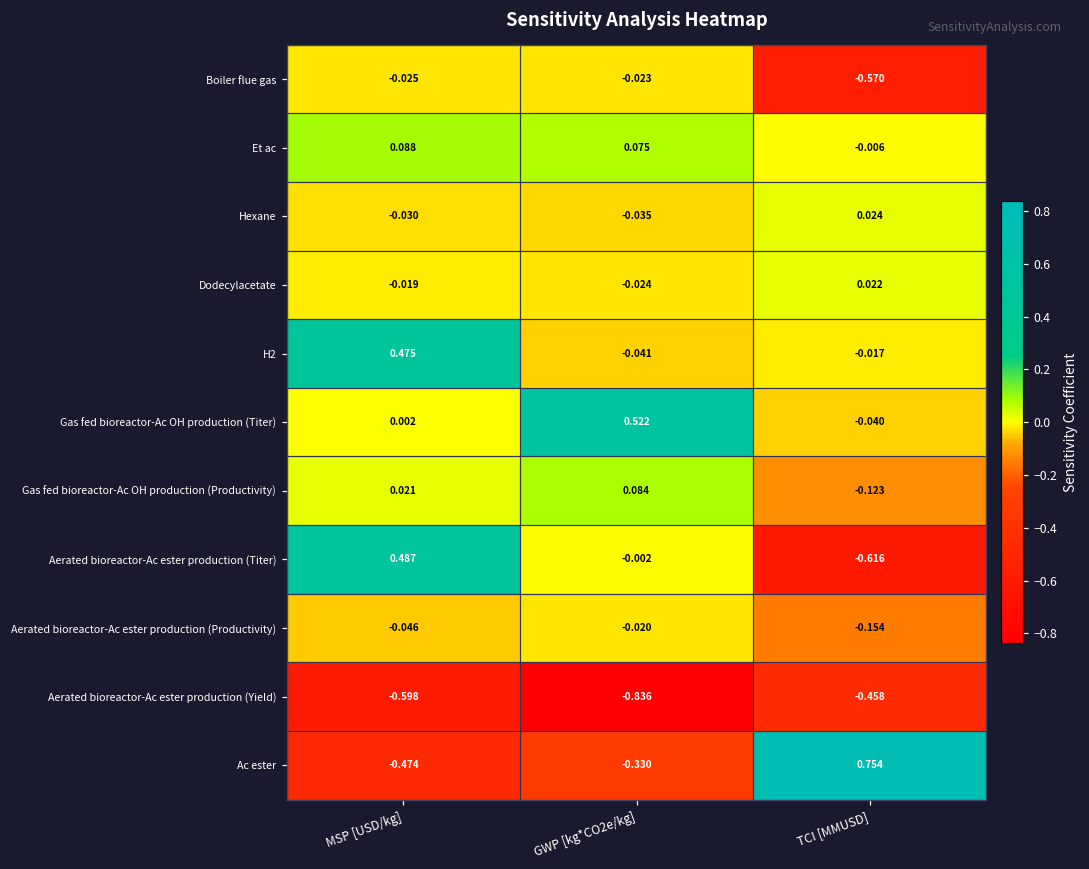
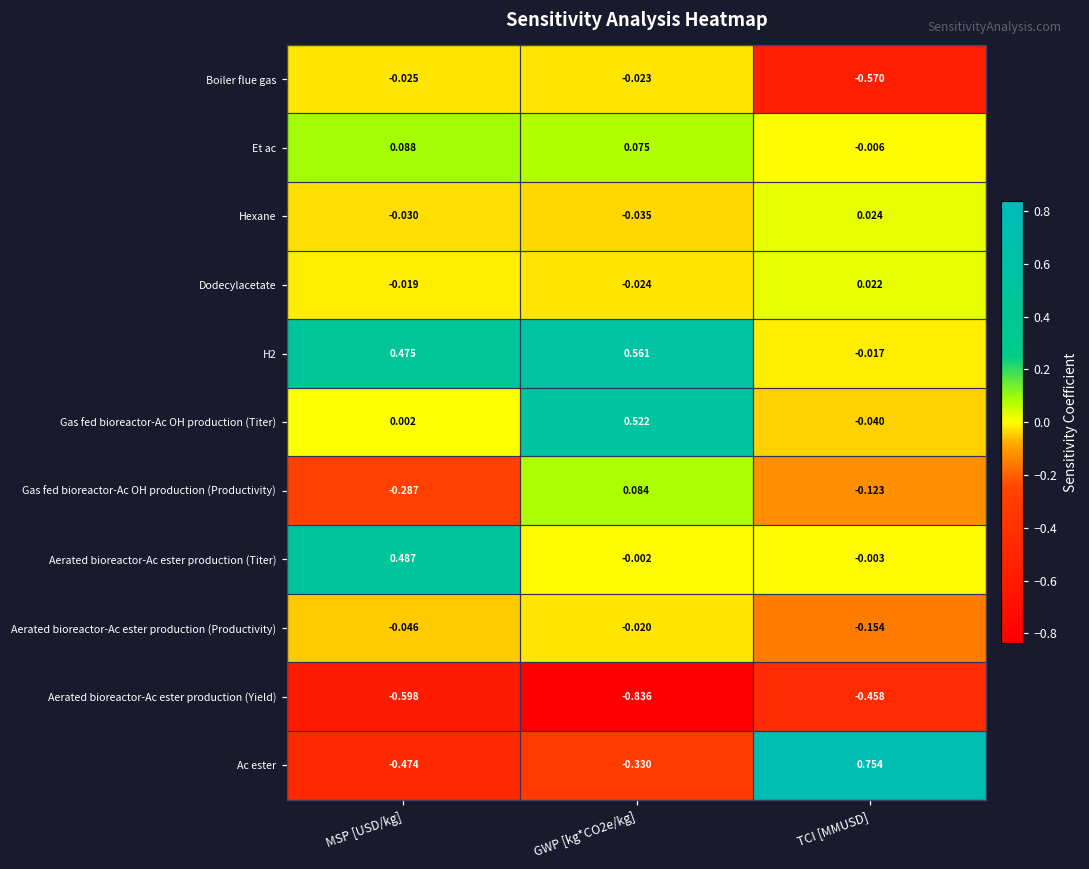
  {
    "Boiler flue gas": {
      "MSP [USD/kg]": -0.025,
      "GWP [kg*CO2e/kg]": -0.023,
      "TCI [MMUSD]": -0.570
    },
    "Et ac": {
      "MSP [USD/kg]": 0.088,
      "GWP [kg*CO2e/kg]": 0.075,
      "TCI [MMUSD]": -0.006
    },
    "Hexane": {
      "MSP [USD/kg]": -0.030,
      "GWP [kg*CO2e/kg]": -0.035,
      "TCI [MMUSD]": 0.024
    },
    "Dodecylacetate": {
      "MSP [USD/kg]": -0.019,
      "GWP [kg*CO2e/kg]": -0.024,
      "TCI [MMUSD]": 0.022
    },
    "H2": {
      "MSP [USD/kg]": 0.475,
-     "GWP [kg*CO2e/kg]": -0.041,
+     "GWP [kg*CO2e/kg]": 0.561,
      "TCI [MMUSD]": -0.017
    },
    "Gas fed bioreactor-Ac OH production (Titer)": {
      "MSP [USD/kg]": 0.002,
      "GWP [kg*CO2e/kg]": 0.522,
      "TCI [MMUSD]": -0.040
    },
    "Gas fed bioreactor-Ac OH production (Productivity)": {
-     "MSP [USD/kg]": 0.021,
+     "MSP [USD/kg]": -0.287,
      "GWP [kg*CO2e/kg]": 0.084,
      "TCI [MMUSD]": -0.123
    },
    "Aerated bioreactor-Ac ester production (Titer)": {
      "MSP [USD/kg]": 0.487,
      "GWP [kg*CO2e/kg]": -0.002,
-     "TCI [MMUSD]": -0.616
+     "TCI [MMUSD]": -0.003
    },
    "Aerated bioreactor-Ac ester production (Productivity)": {
      "MSP [USD/kg]": -0.046,
      "GWP [kg*CO2e/kg]": -0.020,
      "TCI [MMUSD]": -0.154
    },
    "Aerated bioreactor-Ac ester production (Yield)": {
      "MSP [USD/kg]": -0.598,
      "GWP [kg*CO2e/kg]": -0.836,
      "TCI [MMUSD]": -0.458
    },
    "Ac ester": {
      "MSP [USD/kg]": -0.474,
      "GWP [kg*CO2e/kg]": -0.330,
      "TCI [MMUSD]": 0.754
    }
  }
